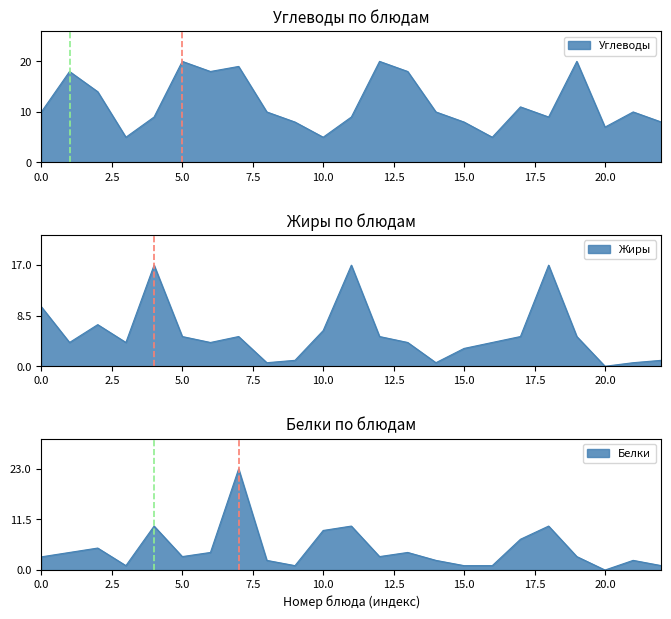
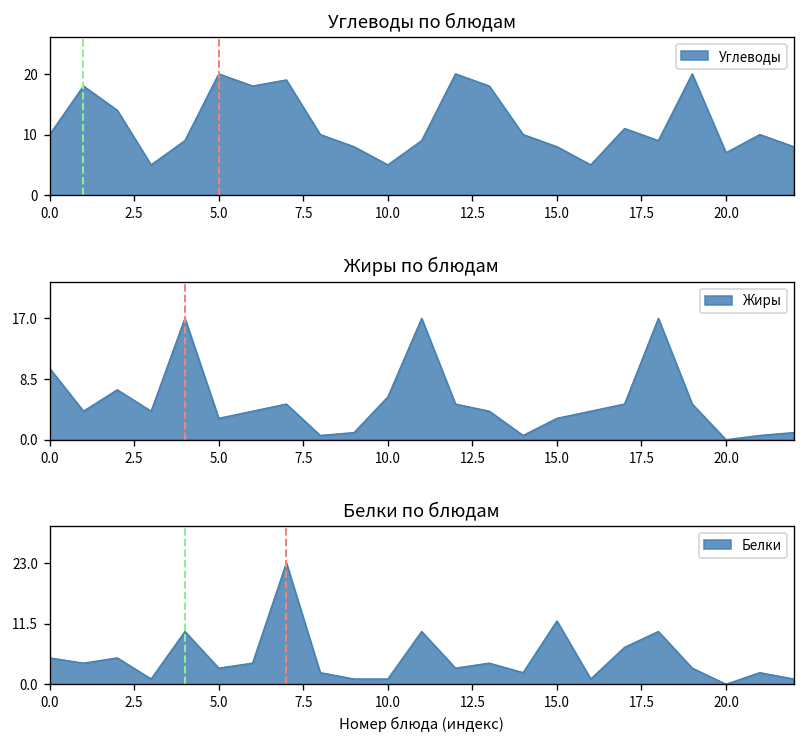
  {
    "Углеводы по блюдам": {
      "0.0": 10,
      "5.0": 20,
      "10.0": 5,
      "15.0": 8,
      "20.0": 7
    },
    "Жиры по блюдам": {
      "0.0": 10,
-     "5.0": 5,
+     "5.0": 3,
      "10.0": 6,
      "15.0": 3,
      "20.0": 0
    },
    "Белки по блюдам": {
-     "0.0": 3,
+     "0.0": 5,
      "5.0": 3,
-     "10.0": 9,
-     "15.0": 1,
+     "10.0": 1,
+     "15.0": 12,
      "20.0": 0
    }
  }
